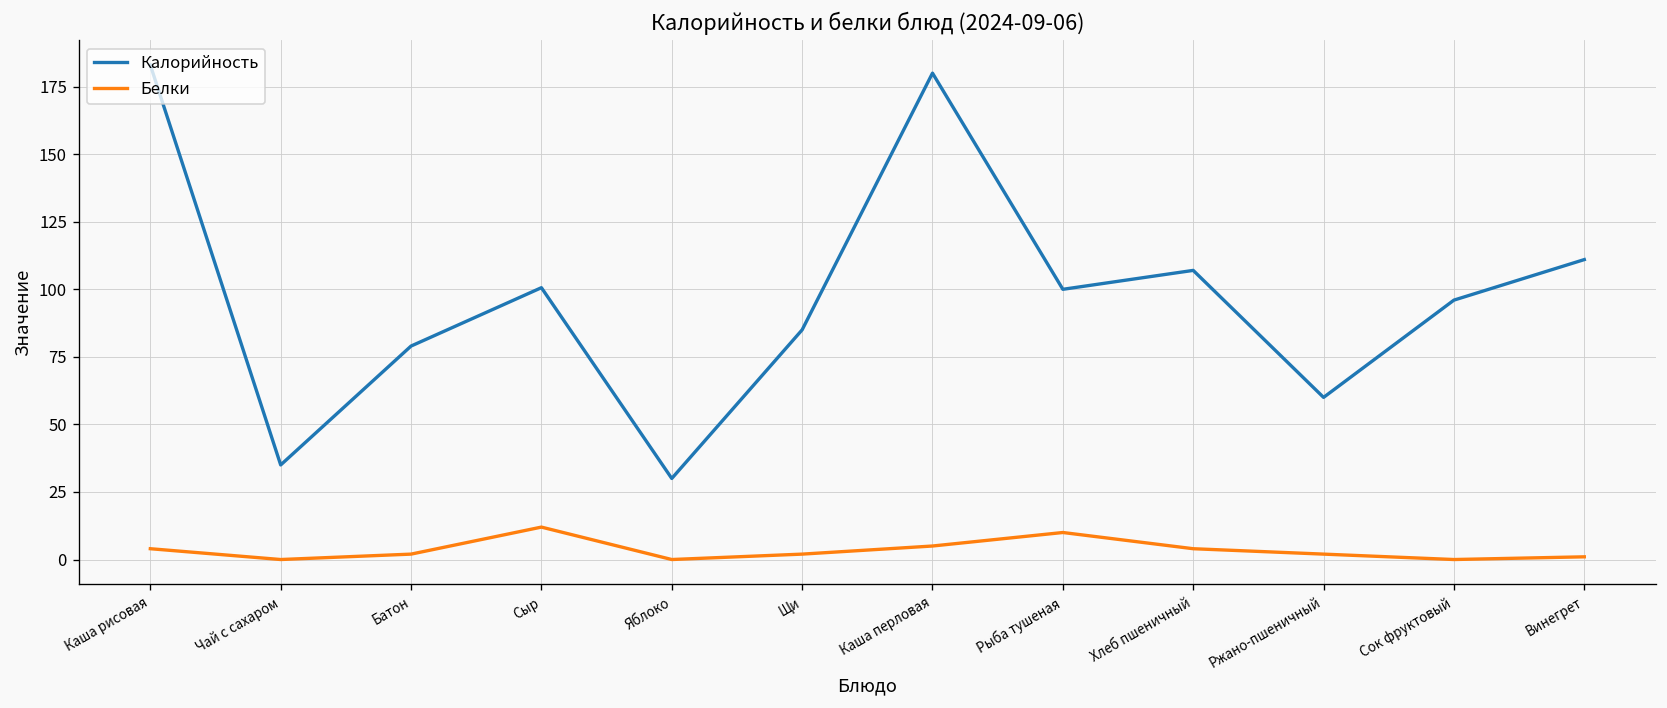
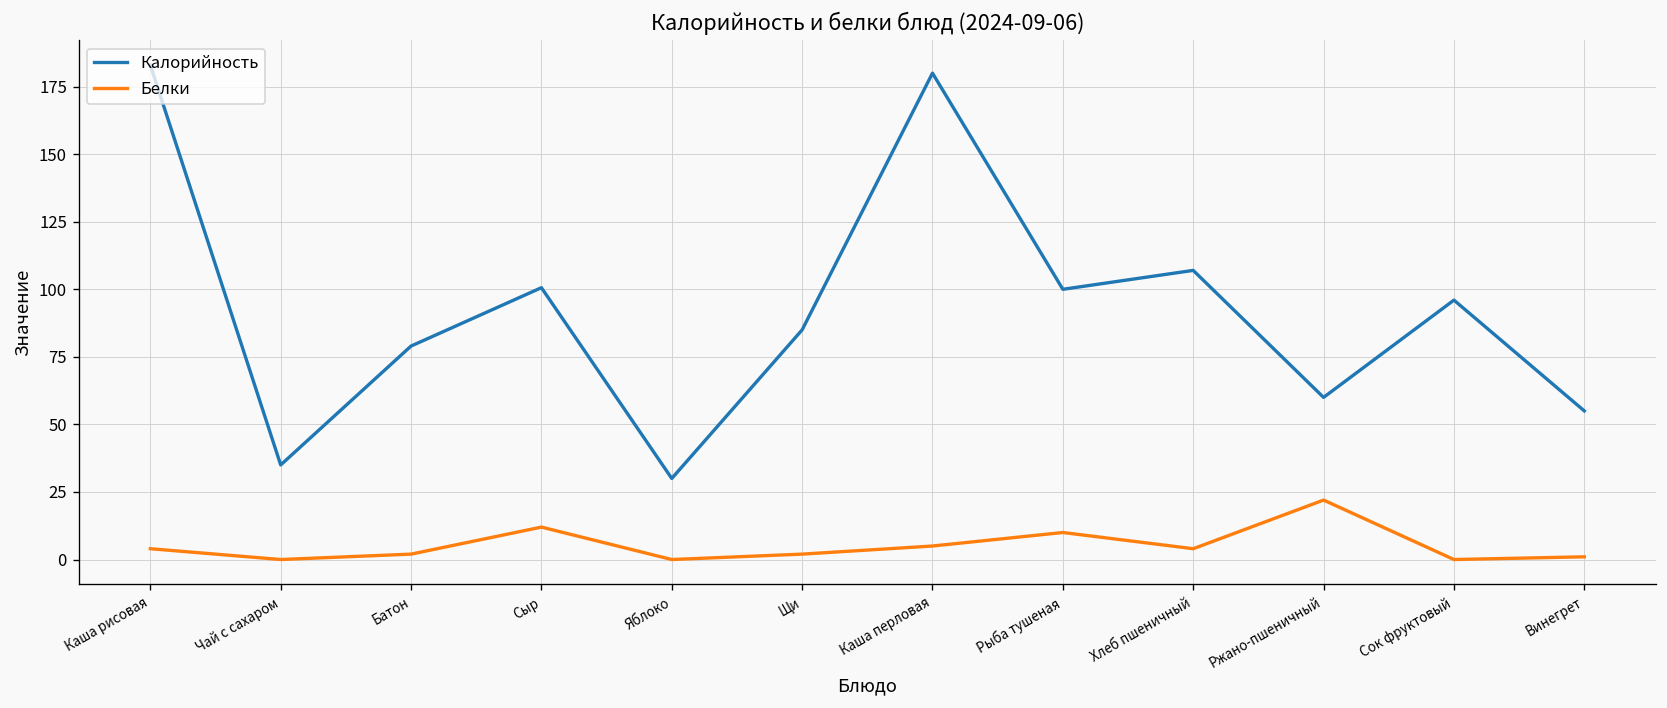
  {
    "Калорийность": {
      "Чай с сахаром": 35,
      "Батон": 79,
      "Сыр": 101,
      "Яблоко": 30,
      "Щи": 85,
      "Каша перловая": 180,
      "Рыба тушеная": 100,
      "Хлеб пшеничный": 107,
      "Ржано-пшеничный": 60,
      "Сок фруктовый": 96,
-     "Винегрет": 111
+     "Винегрет": 55
    },
    "Белки": {
      "Каша рисовая": 4,
      "Чай с сахаром": 0,
      "Батон": 2,
      "Сыр": 12,
      "Яблоко": 0,
      "Щи": 2,
      "Каша перловая": 5,
      "Рыба тушеная": 10,
      "Хлеб пшеничный": 4,
-     "Ржано-пшеничный": 2,
+     "Ржано-пшеничный": 22,
      "Сок фруктовый": 0,
      "Винегрет": 1
    }
  }
